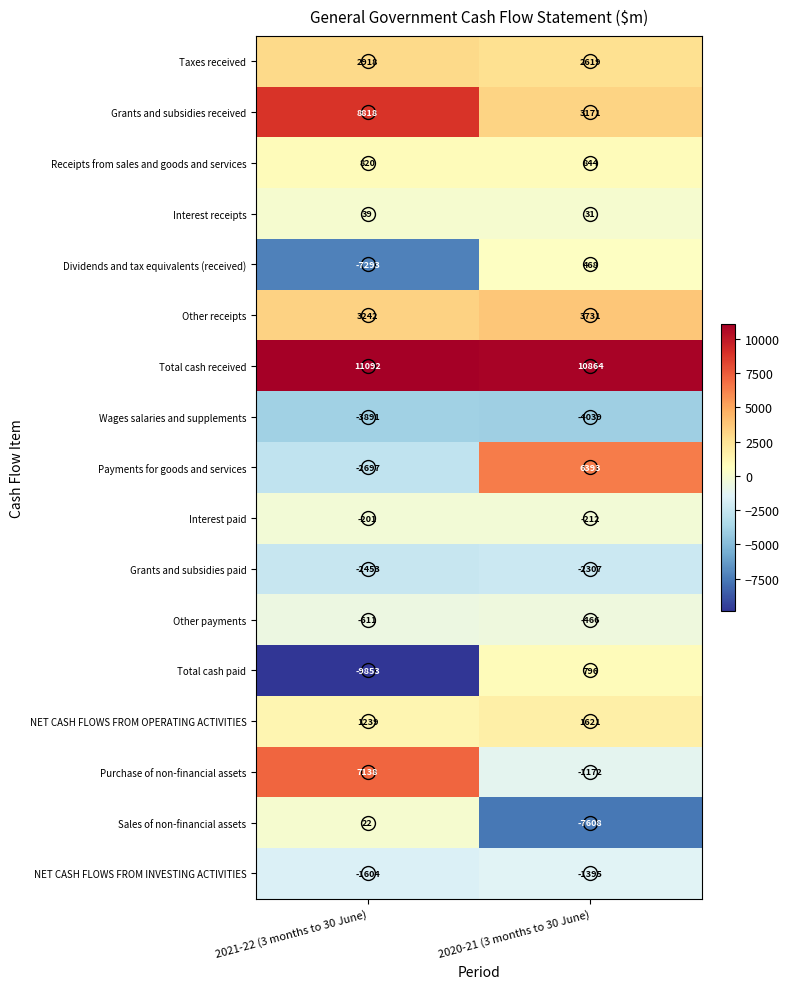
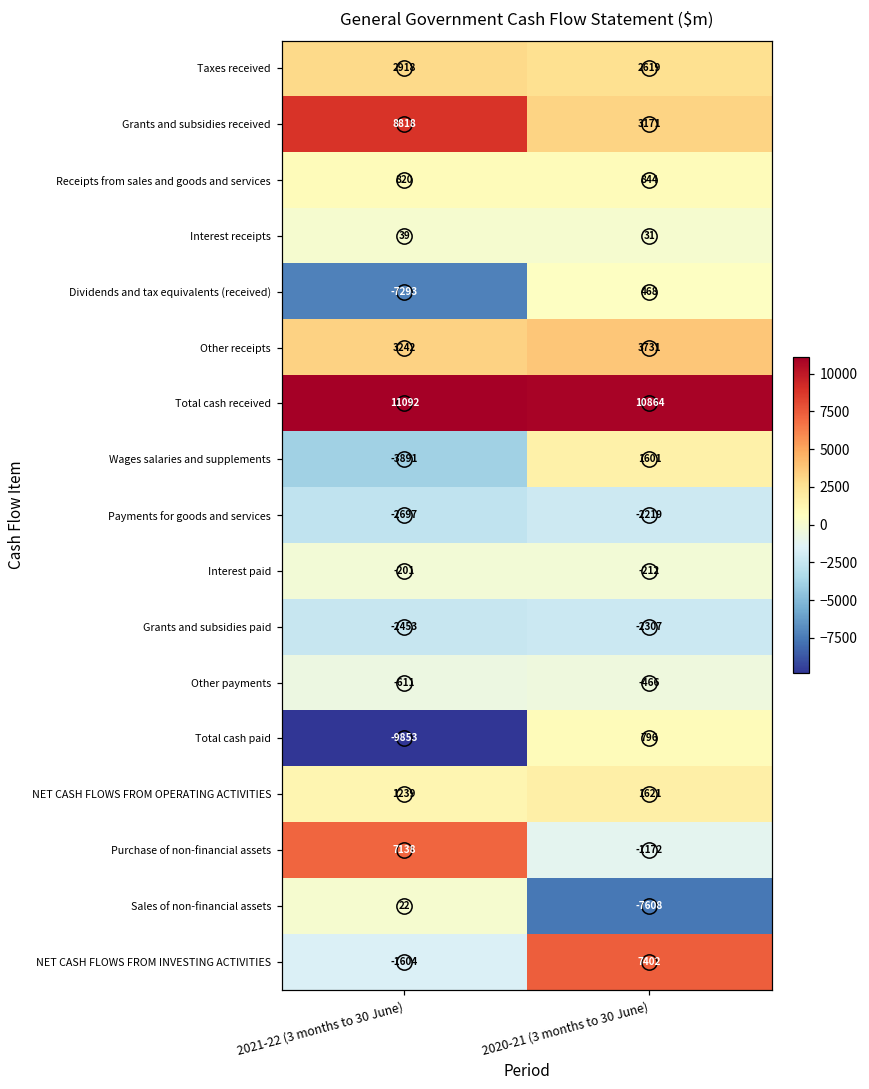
  {
    "Wages salaries and supplements": {
-     "2020-21 (3 months to 30 June)": -4039
+     "2020-21 (3 months to 30 June)": 1601
    },
    "Payments for goods and services": {
-     "2020-21 (3 months to 30 June)": 6393
+     "2020-21 (3 months to 30 June)": -2219
    },
    "NET CASH FLOWS FROM INVESTING ACTIVITIES": {
-     "2020-21 (3 months to 30 June)": -1395
+     "2020-21 (3 months to 30 June)": 7402
    }
  }
